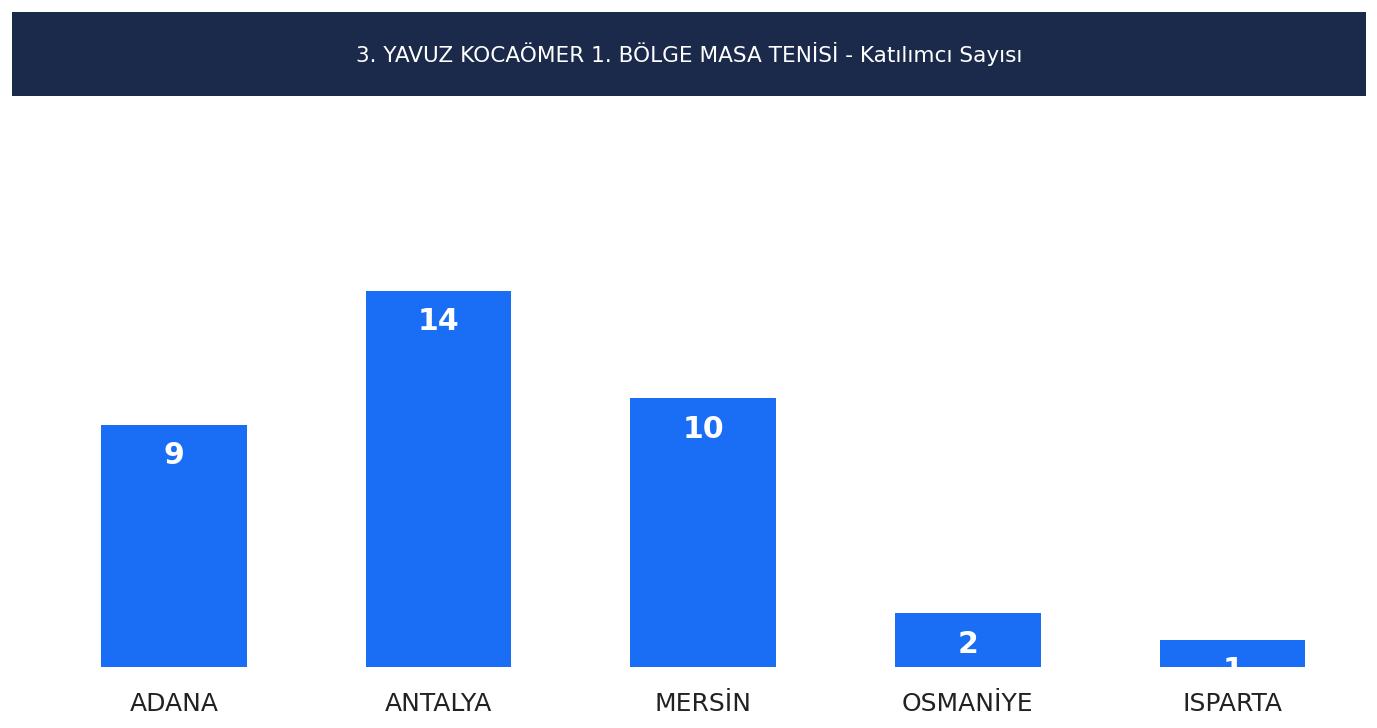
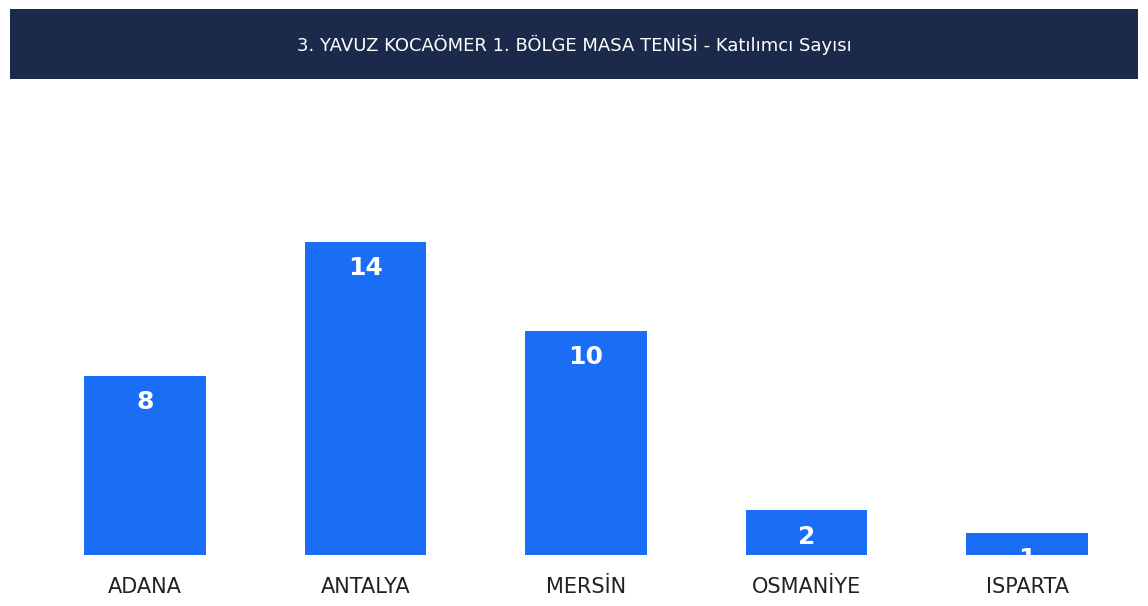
  {
-   "ADANA": 9,
+   "ADANA": 8,
    "ANTALYA": 14,
    "MERSİN": 10,
    "OSMANİYE": 2
  }
